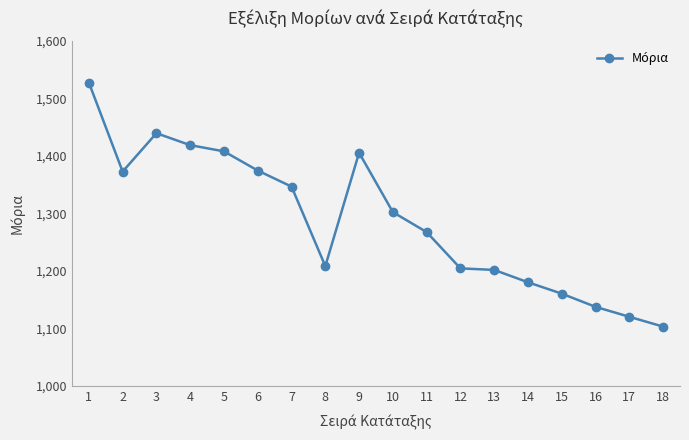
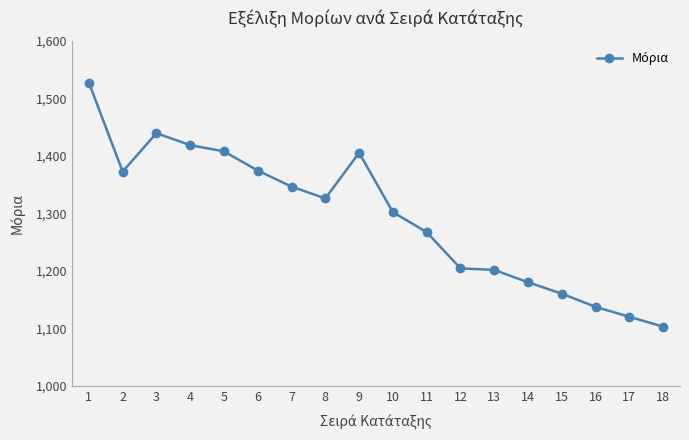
  {
    "1": "1,530",
    "2": "1,370",
    "3": "1,440",
    "4": "1,420",
    "5": "1,410",
    "6": "1,370",
    "7": "1,350",
-   "8": "1,210",
+   "8": "1,330",
    "9": "1,410",
    "10": "1,300",
    "11": "1,270",
    "12": "1,200",
    "13": "1,200",
    "14": "1,180",
    "15": "1,160",
    "16": "1,140",
    "17": "1,120",
    "18": "1,100"
  }
